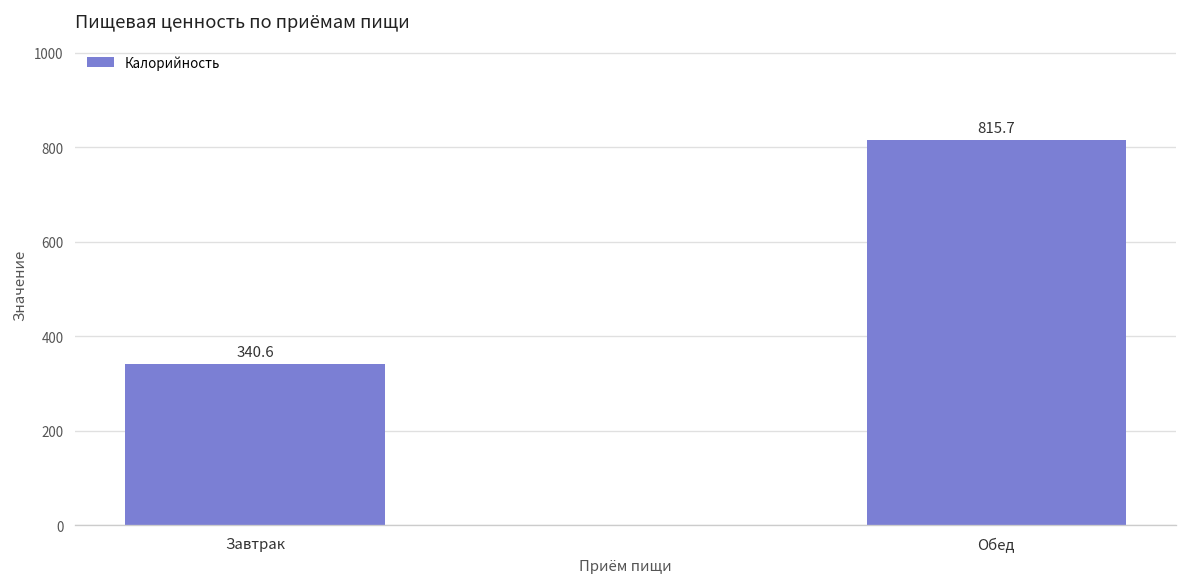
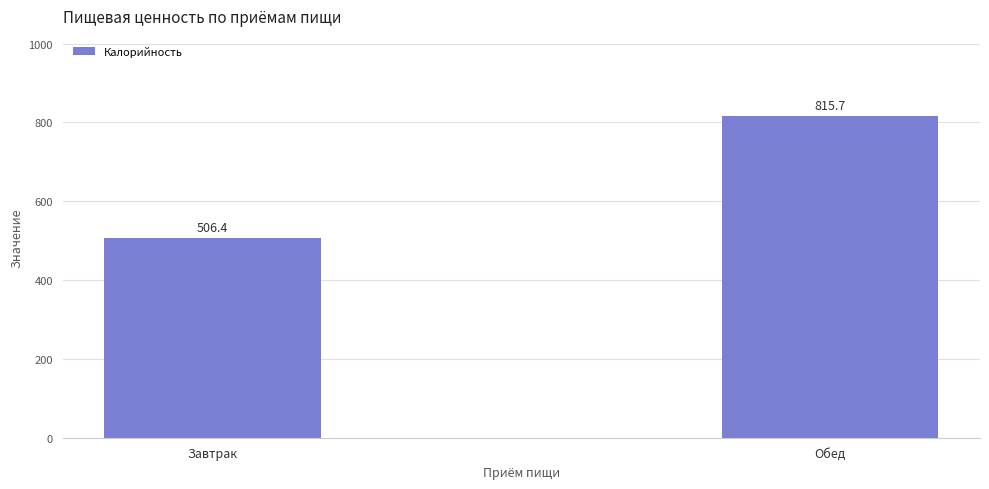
  {
-   "Завтрак": 340.6,
+   "Завтрак": 506.4,
    "Обед": 815.7
  }
